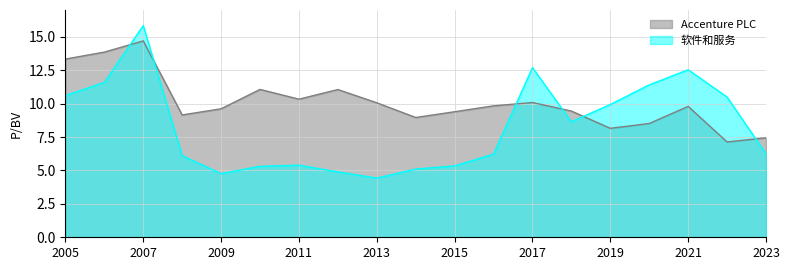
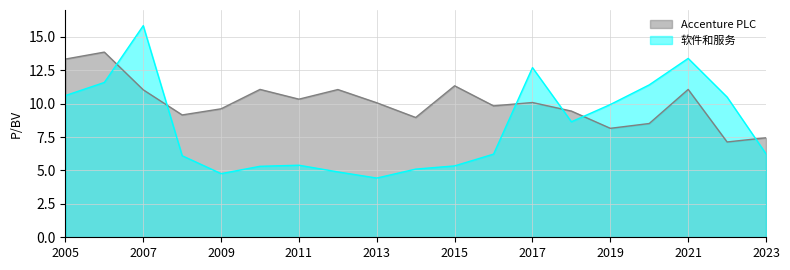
  {
    "Accenture PLC": {
      "2005": 13.3,
-     "2007": 14.7,
+     "2007": 11.0,
      "2009": 9.6,
      "2011": 10.3,
      "2013": 10.1,
-     "2015": 9.4,
+     "2015": 11.3,
      "2017": 10.1,
      "2019": 8.2,
-     "2021": 9.8,
+     "2021": 11.1,
      "2023": 7.4
    },
    "软件和服务": {
      "2005": 10.6,
      "2007": 15.8,
      "2009": 4.8,
      "2011": 5.4,
      "2013": 4.4,
      "2015": 5.3,
      "2017": 12.7,
      "2019": 9.9,
-     "2021": 12.5,
+     "2021": 13.4,
      "2023": 6.2
    }
  }
